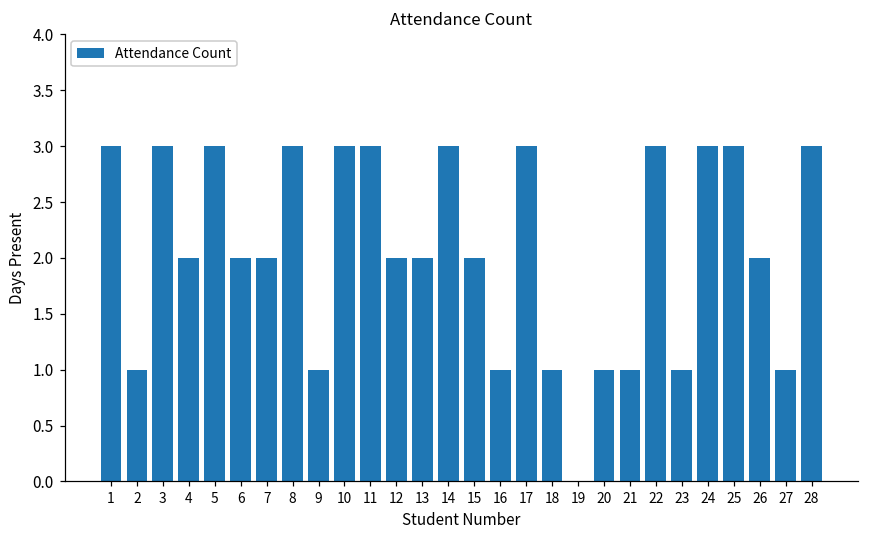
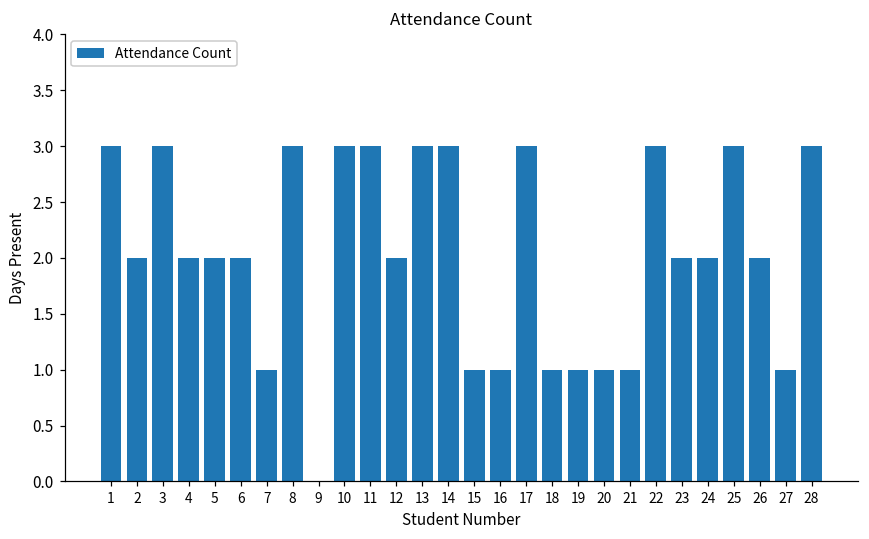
  {
    "1": 3,
-   "2": 1,
+   "2": 2,
    "3": 3,
    "4": 2,
-   "5": 3,
+   "5": 2,
    "6": 2,
-   "7": 2,
+   "7": 1,
    "8": 3,
-   "9": 1,
+   "9": 0,
    "10": 3,
    "11": 3,
    "12": 2,
-   "13": 2,
+   "13": 3,
    "14": 3,
-   "15": 2,
+   "15": 1,
    "16": 1,
    "17": 3,
    "18": 1,
-   "19": 0,
+   "19": 1,
    "20": 1,
    "21": 1,
    "22": 3,
-   "23": 1,
-   "24": 3,
+   "23": 2,
+   "24": 2,
    "25": 3,
    "26": 2,
    "27": 1,
    "28": 3
  }
